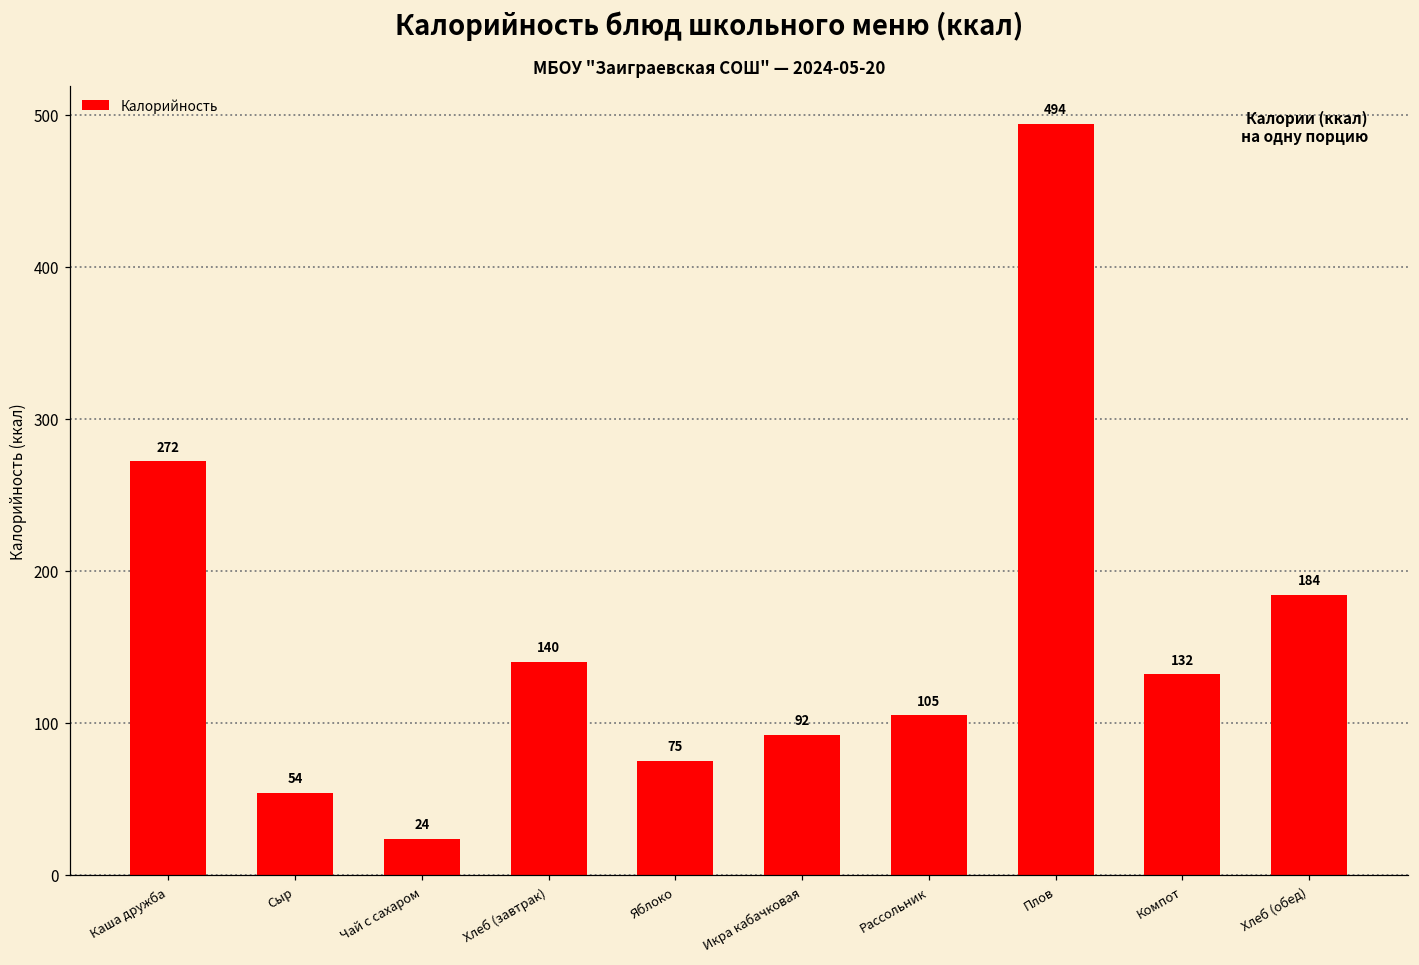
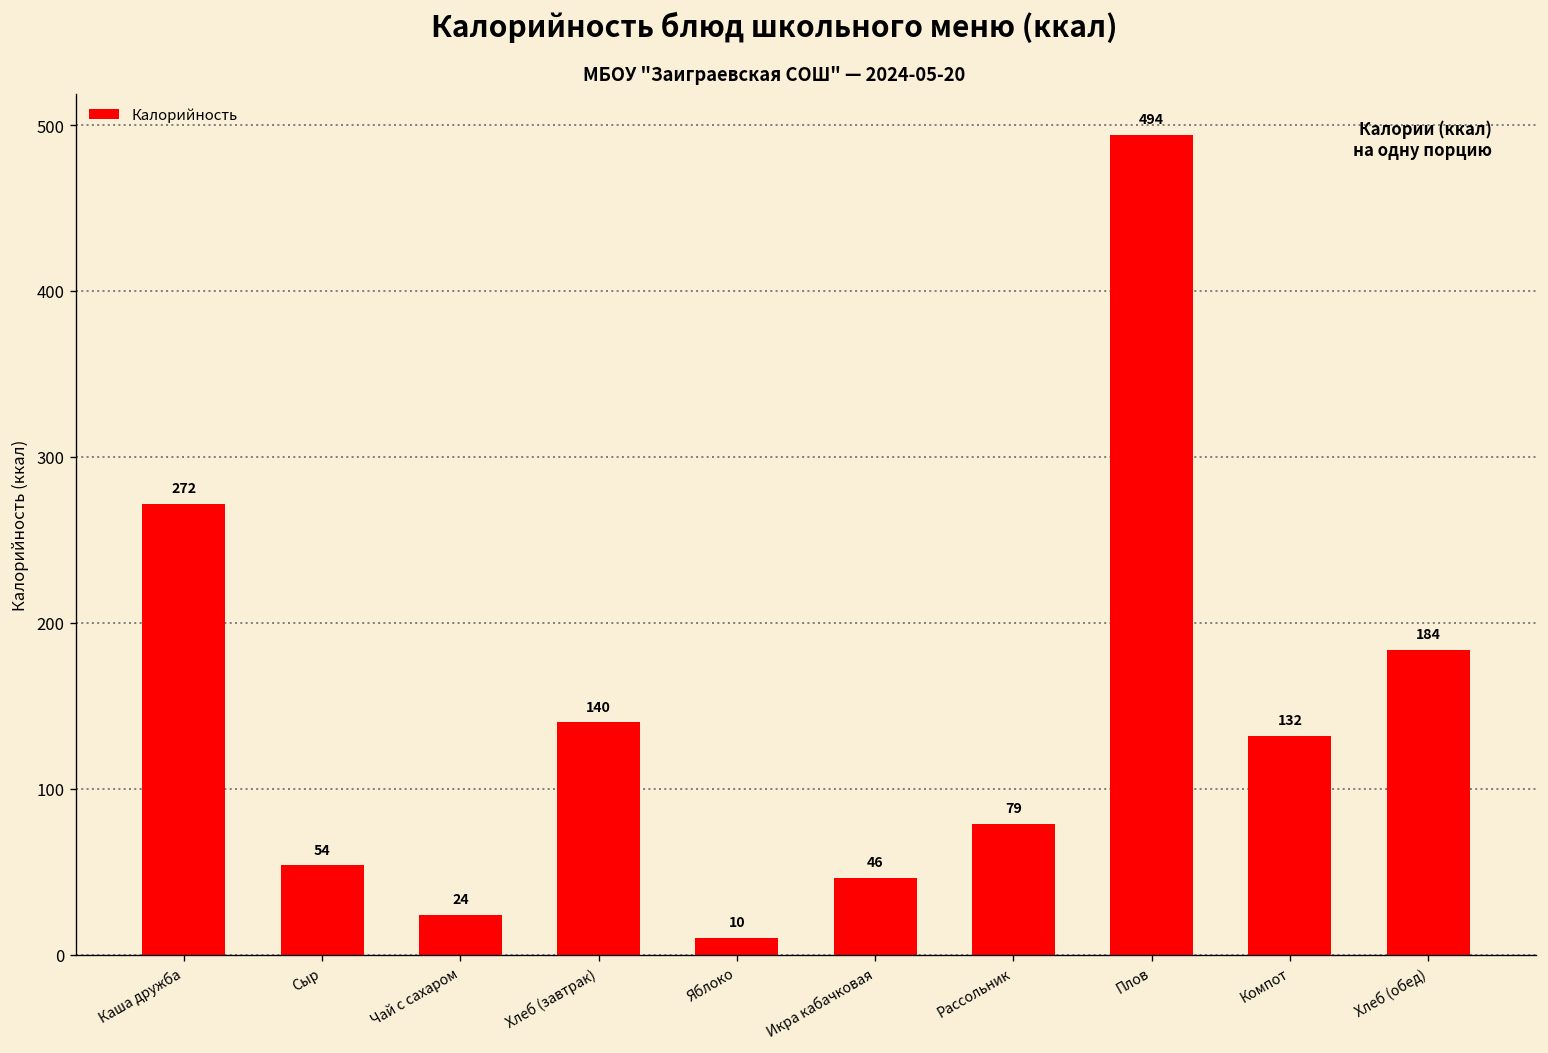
  {
    "Каша дружба": 272,
    "Сыр": 54,
    "Чай с сахаром": 24,
    "Хлеб (завтрак)": 140,
-   "Яблоко": 75,
-   "Икра кабачковая": 92,
-   "Рассольник": 105,
+   "Яблоко": 10,
+   "Икра кабачковая": 46,
+   "Рассольник": 79,
    "Плов": 494,
    "Компот": 132,
    "Хлеб (обед)": 184
  }
